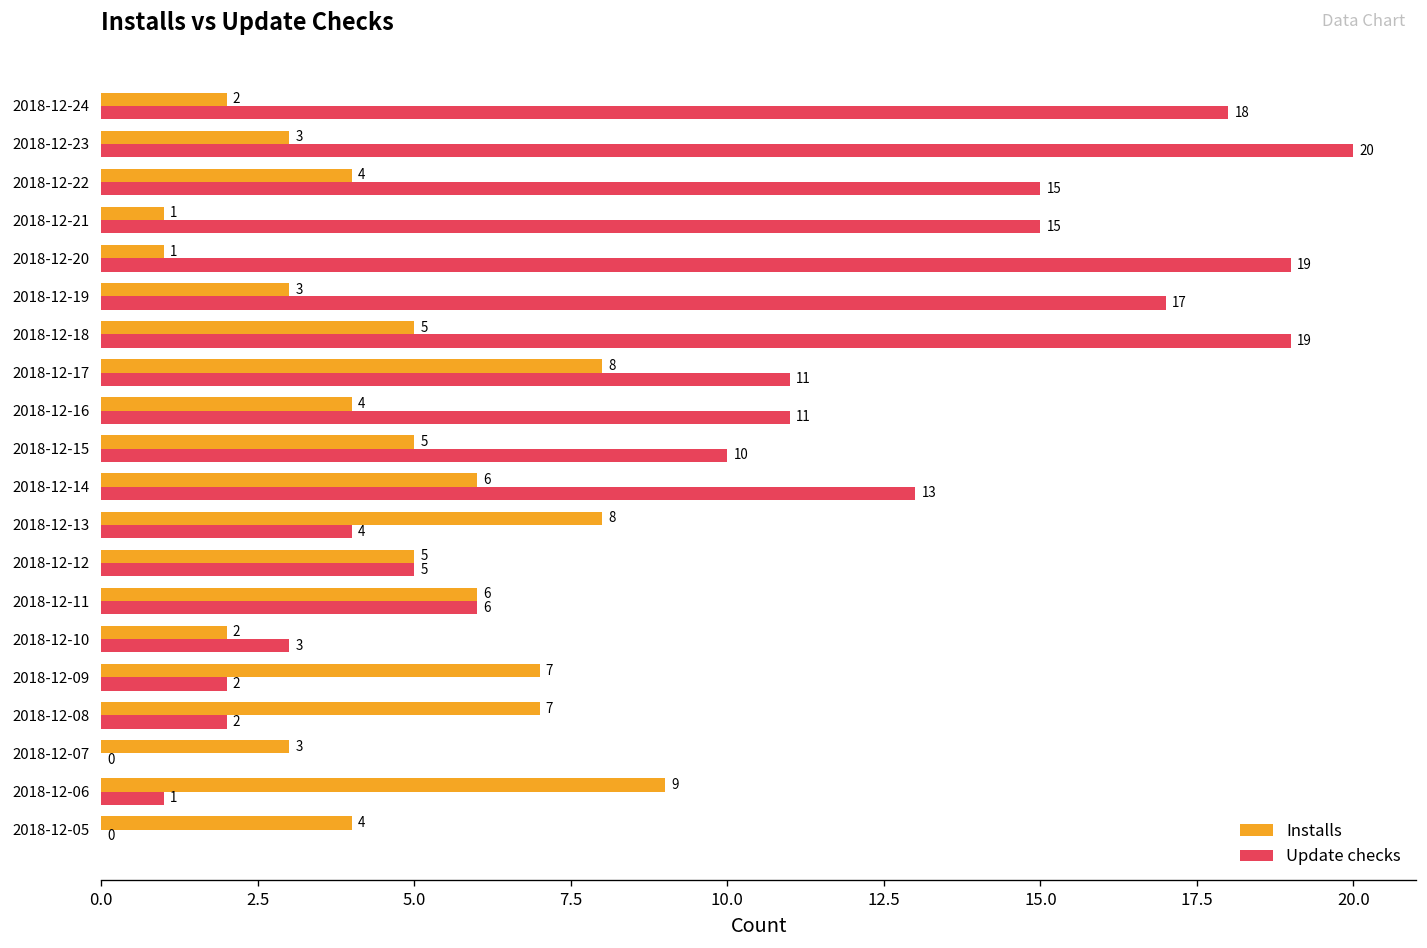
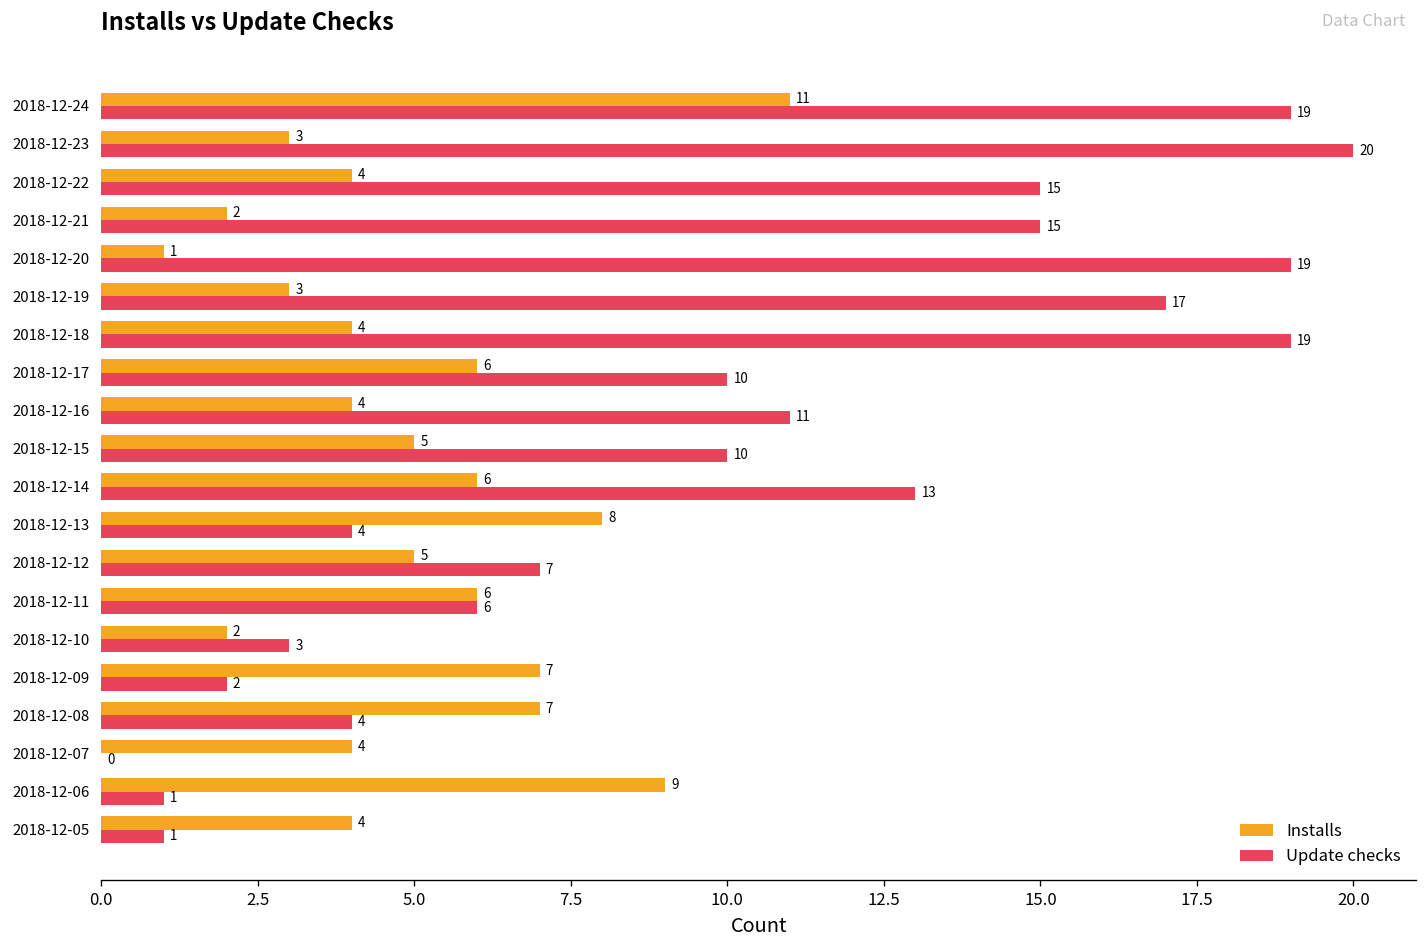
  {
    "Installs": {
-     "2018-12-24": 2,
+     "2018-12-24": 11,
      "2018-12-23": 3,
      "2018-12-22": 4,
-     "2018-12-21": 1,
+     "2018-12-21": 2,
      "2018-12-20": 1,
      "2018-12-19": 3,
-     "2018-12-18": 5,
-     "2018-12-17": 8,
+     "2018-12-18": 4,
+     "2018-12-17": 6,
      "2018-12-16": 4,
      "2018-12-15": 5,
      "2018-12-14": 6,
      "2018-12-13": 8,
      "2018-12-12": 5,
      "2018-12-11": 6,
      "2018-12-10": 2,
      "2018-12-09": 7,
      "2018-12-08": 7,
-     "2018-12-07": 3,
+     "2018-12-07": 4,
      "2018-12-06": 9,
      "2018-12-05": 4
    },
    "Update checks": {
-     "2018-12-24": 18,
+     "2018-12-24": 19,
      "2018-12-23": 20,
      "2018-12-22": 15,
      "2018-12-21": 15,
      "2018-12-20": 19,
      "2018-12-19": 17,
      "2018-12-18": 19,
-     "2018-12-17": 11,
+     "2018-12-17": 10,
      "2018-12-16": 11,
      "2018-12-15": 10,
      "2018-12-14": 13,
      "2018-12-13": 4,
-     "2018-12-12": 5,
+     "2018-12-12": 7,
      "2018-12-11": 6,
      "2018-12-10": 3,
      "2018-12-09": 2,
-     "2018-12-08": 2,
+     "2018-12-08": 4,
      "2018-12-07": 0,
      "2018-12-06": 1,
-     "2018-12-05": 0
+     "2018-12-05": 1
    }
  }
